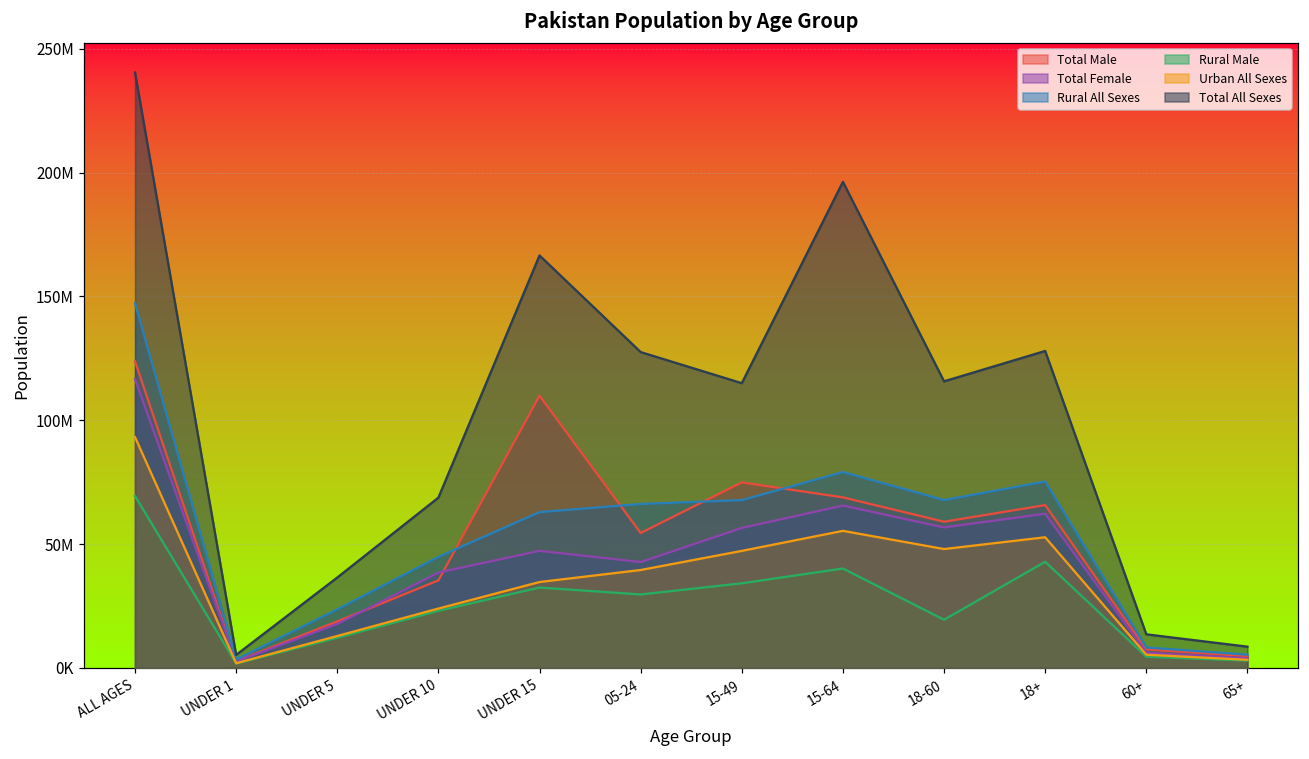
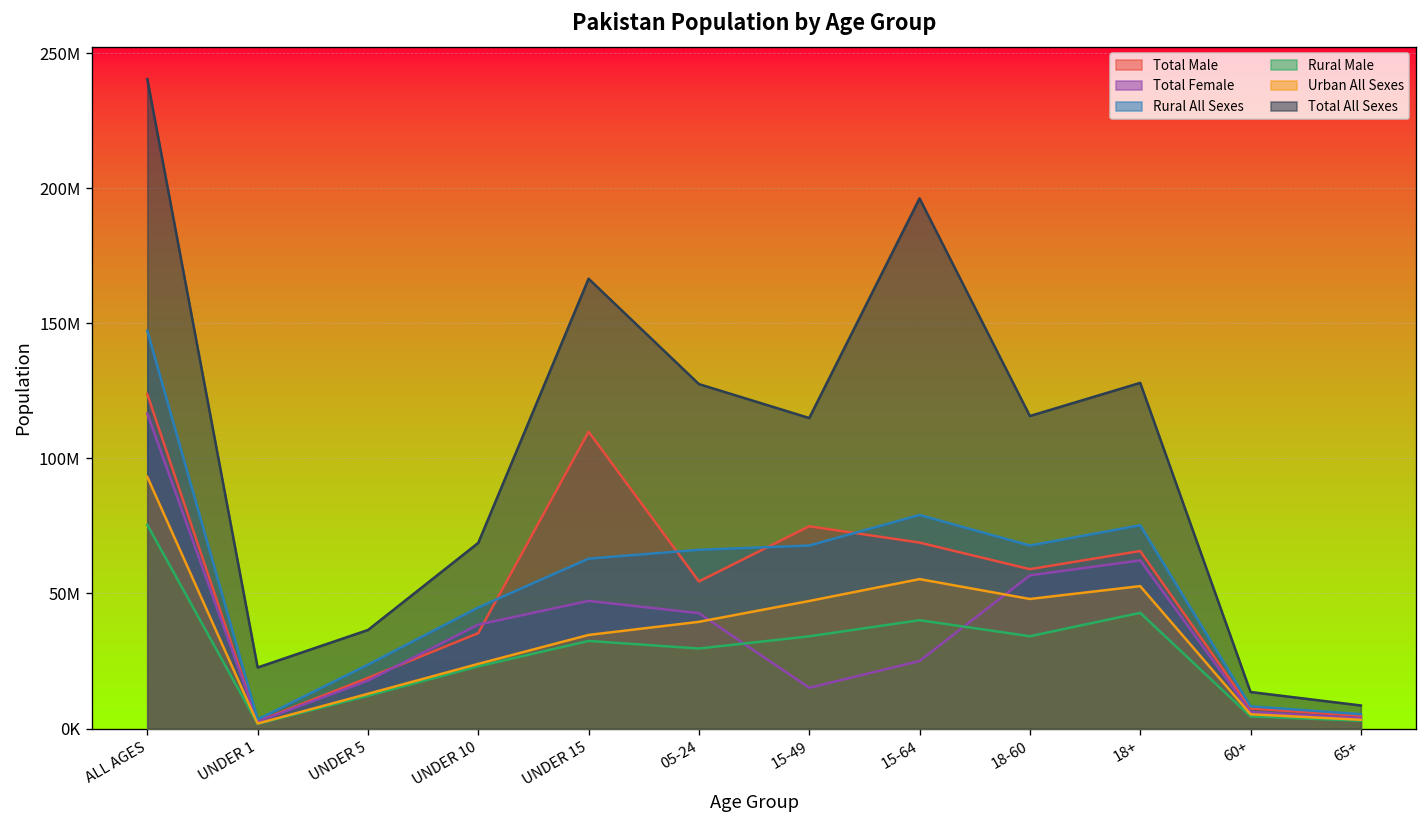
  {
    "Total Male": {
      "ALL AGES": 124000000,
      "UNDER 10": 35000000,
      "UNDER 15": 110000000,
      "05-24": 54000000,
      "15-49": 75000000,
      "15-64": 69000000,
      "18-60": 59000000,
      "18+": 66000000
    },
    "Total Female": {
      "ALL AGES": 117000000,
      "UNDER 10": 38000000,
      "UNDER 15": 47000000,
      "05-24": 43000000,
-     "15-49": 56000000,
-     "15-64": 66000000,
+     "15-49": 15000000,
+     "15-64": 25000000,
      "18-60": 57000000,
      "18+": 62000000
    },
    "Rural All Sexes": {
      "ALL AGES": 147000000,
      "UNDER 5": 24000000,
      "UNDER 10": 45000000,
      "UNDER 15": 63000000,
      "05-24": 66000000,
      "15-49": 68000000,
      "15-64": 79000000,
      "18-60": 68000000,
      "18+": 75000000
    },
    "Rural Male": {
-     "ALL AGES": 69000000,
+     "ALL AGES": 75000000,
      "UNDER 15": 32000000,
      "05-24": 30000000,
      "15-49": 34000000,
      "15-64": 40000000,
-     "18-60": 19000000,
+     "18-60": 34000000,
      "18+": 43000000
    },
    "Urban All Sexes": {
      "ALL AGES": 93000000,
      "UNDER 15": 35000000,
      "05-24": 40000000,
      "15-49": 47000000,
      "15-64": 55000000,
      "18-60": 48000000,
      "18+": 53000000
    },
    "Total All Sexes": {
      "ALL AGES": 240000000,
-     "UNDER 1": 5000000,
+     "UNDER 1": 23000000,
      "UNDER 5": 36000000,
      "UNDER 10": 69000000,
      "UNDER 15": 167000000,
      "05-24": 128000000,
      "15-49": 115000000,
      "15-64": 196000000,
      "18-60": 116000000,
      "18+": 128000000,
      "60+": 14000000,
      "65+": 9000000
    }
  }
